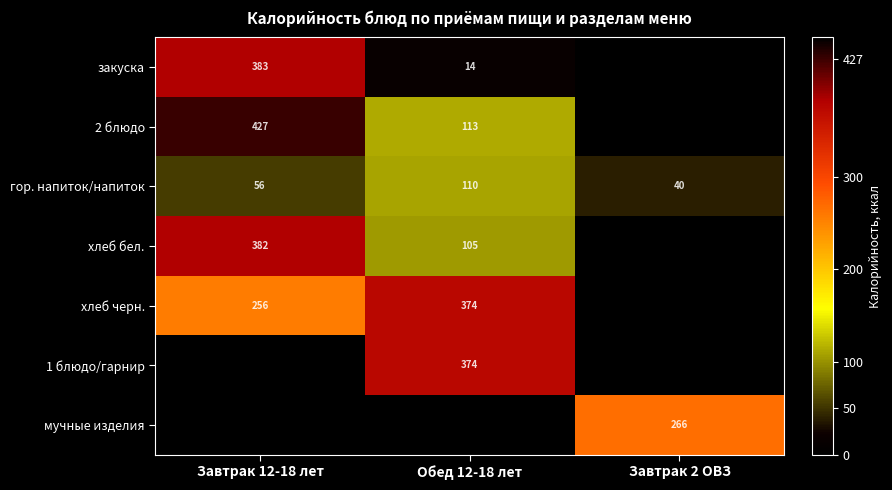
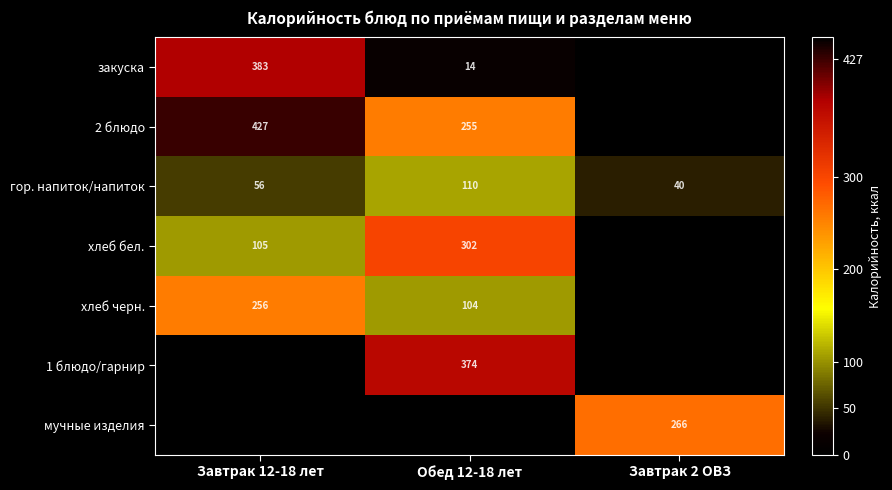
  {
    "закуска": {
      "Завтрак 12-18 лет": 383,
      "Обед 12-18 лет": 14
    },
    "2 блюдо": {
      "Завтрак 12-18 лет": 427,
-     "Обед 12-18 лет": 113
+     "Обед 12-18 лет": 255
    },
    "гор. напиток/напиток": {
      "Завтрак 12-18 лет": 56,
      "Обед 12-18 лет": 110,
      "Завтрак 2 ОВЗ": 40
    },
    "хлеб бел.": {
-     "Завтрак 12-18 лет": 382,
-     "Обед 12-18 лет": 105
+     "Завтрак 12-18 лет": 105,
+     "Обед 12-18 лет": 302
    },
    "хлеб черн.": {
      "Завтрак 12-18 лет": 256,
-     "Обед 12-18 лет": 374
+     "Обед 12-18 лет": 104
    },
    "1 блюдо/гарнир": {
      "Обед 12-18 лет": 374
    },
    "мучные изделия": {
      "Завтрак 2 ОВЗ": 266
    }
  }
